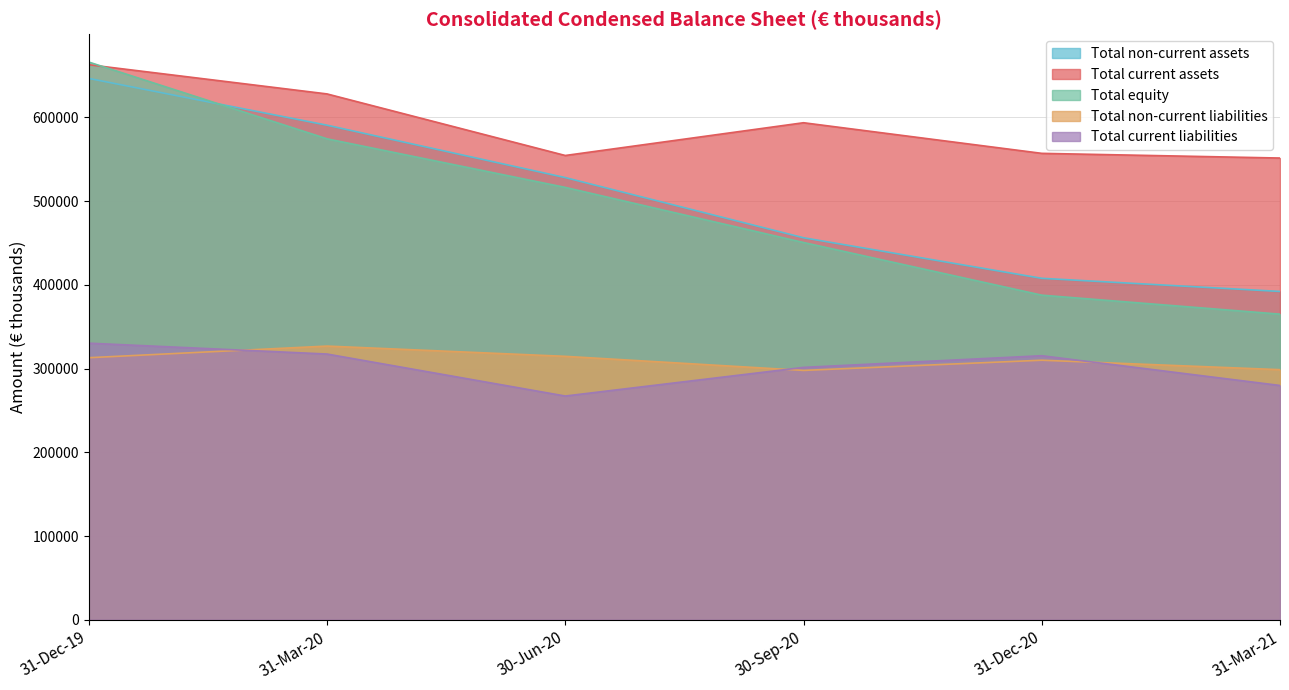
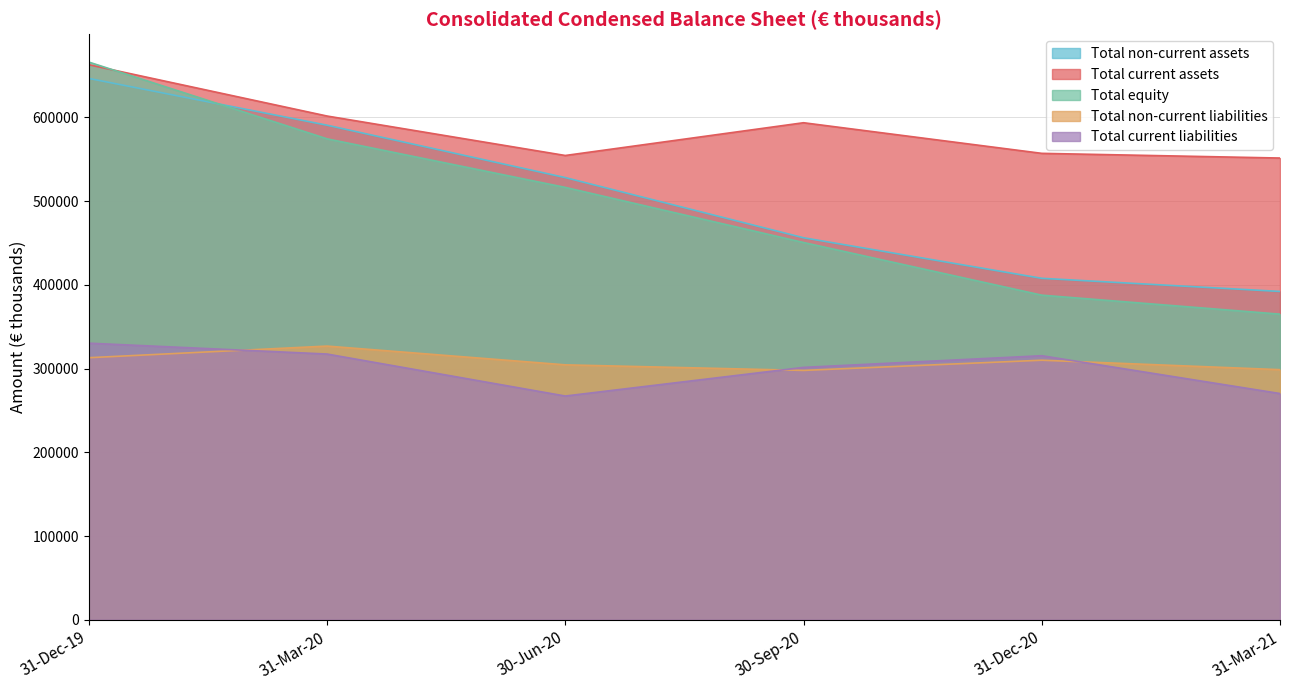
  {
    "Total current assets": {
      "31-Dec-19": 660000,
-     "31-Mar-20": 630000,
+     "31-Mar-20": 600000,
      "30-Jun-20": 550000,
      "30-Sep-20": 590000,
      "31-Dec-20": 560000,
      "31-Mar-21": 550000
    },
    "Total non-current liabilities": {
      "31-Dec-19": 310000,
      "31-Mar-20": 330000,
-     "30-Jun-20": 310000,
+     "30-Jun-20": 300000,
      "30-Sep-20": 300000,
      "31-Dec-20": 310000,
      "31-Mar-21": 300000
    },
    "Total current liabilities": {
      "31-Dec-19": 330000,
      "31-Mar-20": 320000,
      "30-Jun-20": 270000,
      "30-Sep-20": 300000,
      "31-Dec-20": 320000,
-     "31-Mar-21": 280000
+     "31-Mar-21": 270000
    }
  }
